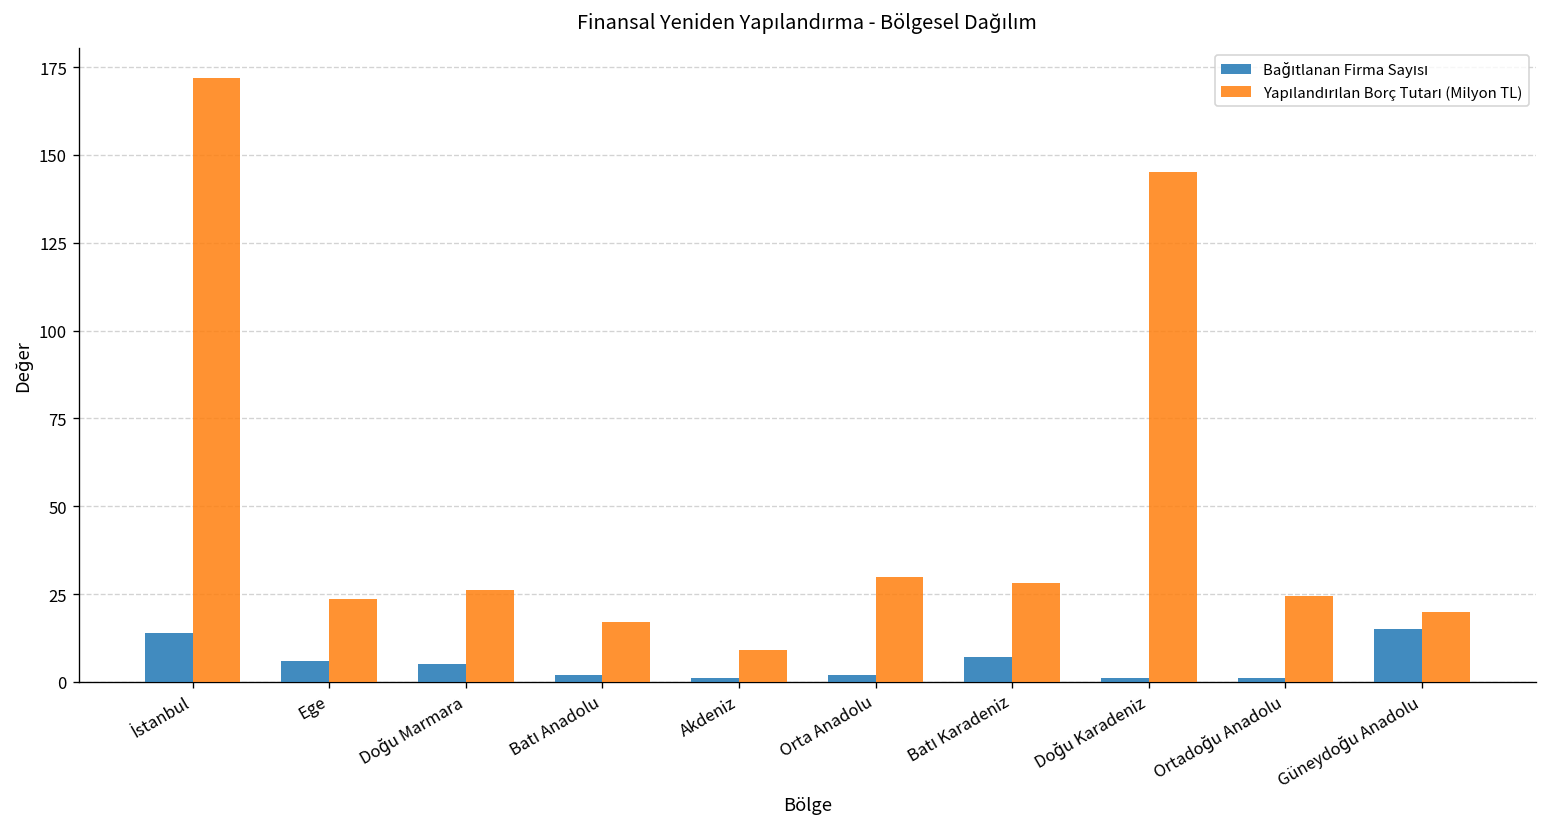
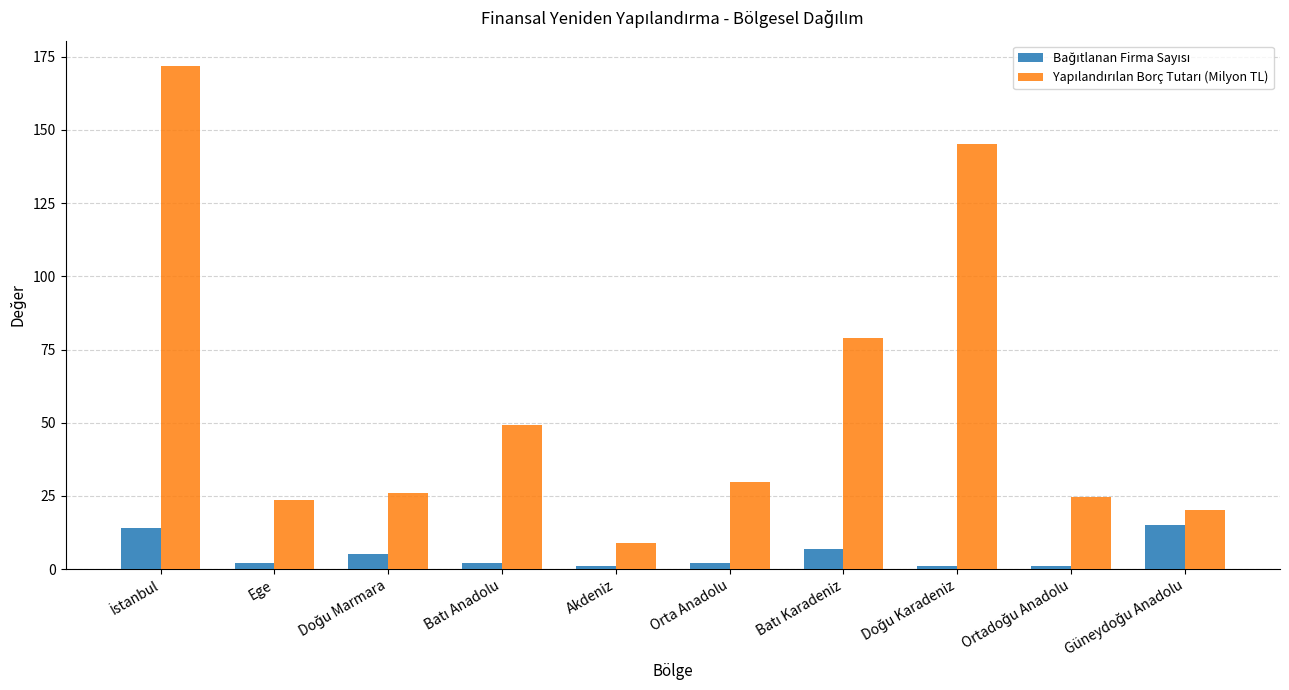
  {
    "Bağıtlanan Firma Sayısı": {
      "İstanbul": 14,
-     "Ege": 6,
+     "Ege": 2,
      "Doğu Marmara": 5,
      "Batı Anadolu": 2,
      "Akdeniz": 1,
      "Orta Anadolu": 2,
      "Batı Karadeniz": 7,
      "Doğu Karadeniz": 1,
      "Ortadoğu Anadolu": 1,
      "Güneydoğu Anadolu": 15
    },
    "Yapılandırılan Borç Tutarı (Milyon TL)": {
      "İstanbul": 172,
      "Ege": 24,
      "Doğu Marmara": 26,
-     "Batı Anadolu": 17,
+     "Batı Anadolu": 49,
      "Akdeniz": 9,
      "Orta Anadolu": 30,
-     "Batı Karadeniz": 28,
+     "Batı Karadeniz": 79,
      "Doğu Karadeniz": 145,
      "Ortadoğu Anadolu": 25,
      "Güneydoğu Anadolu": 20
    }
  }
